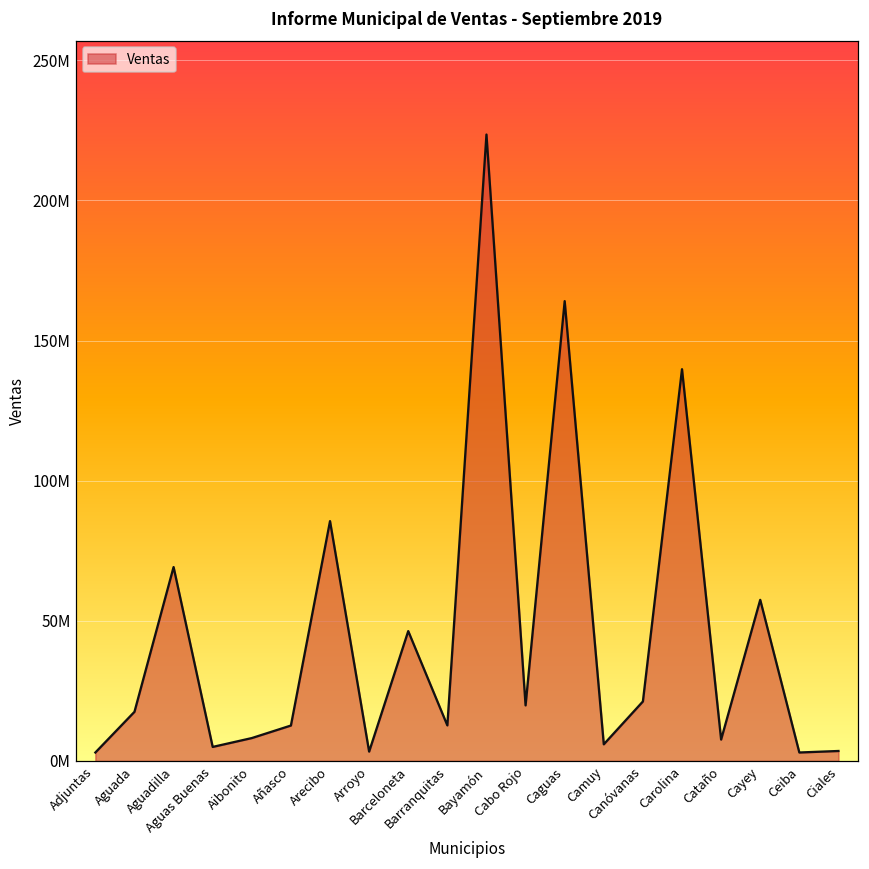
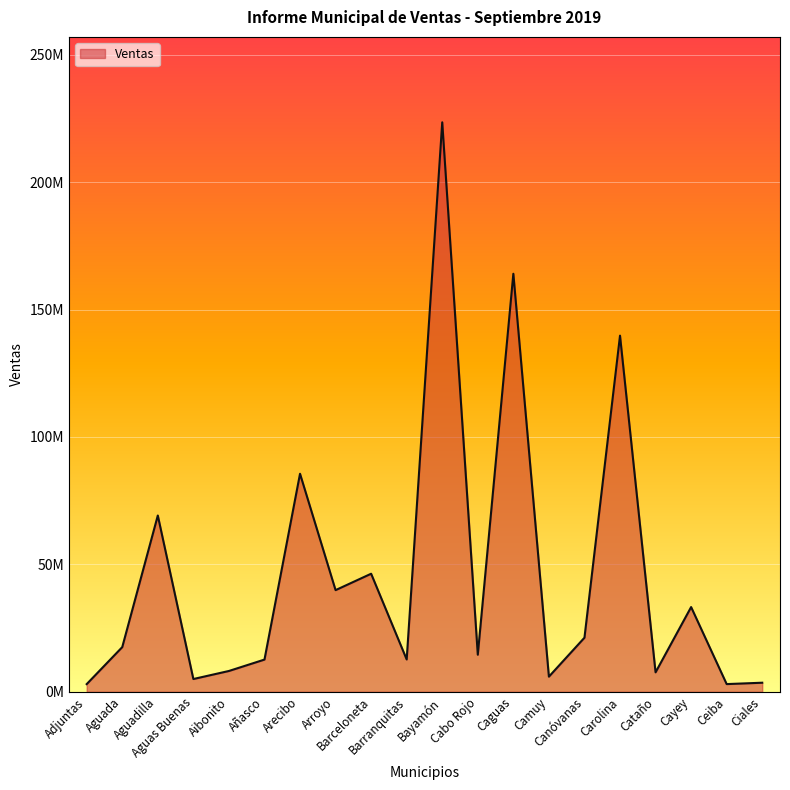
  {
    "Adjuntas": 3000000,
    "Aguada": 18000000,
    "Aguadilla": 69000000,
    "Aguas Buenas": 5000000,
    "Aibonito": 8000000,
    "Añasco": 13000000,
    "Arecibo": 86000000,
-   "Arroyo": 3000000,
+   "Arroyo": 40000000,
    "Barceloneta": 46000000,
    "Barranquitas": 13000000,
    "Bayamón": 223000000,
-   "Cabo Rojo": 20000000,
+   "Cabo Rojo": 15000000,
    "Caguas": 164000000,
    "Camuy": 6000000,
    "Canóvanas": 21000000,
    "Carolina": 140000000,
    "Cataño": 8000000,
-   "Cayey": 57000000,
+   "Cayey": 33000000,
    "Ceiba": 3000000,
    "Ciales": 4000000
  }
